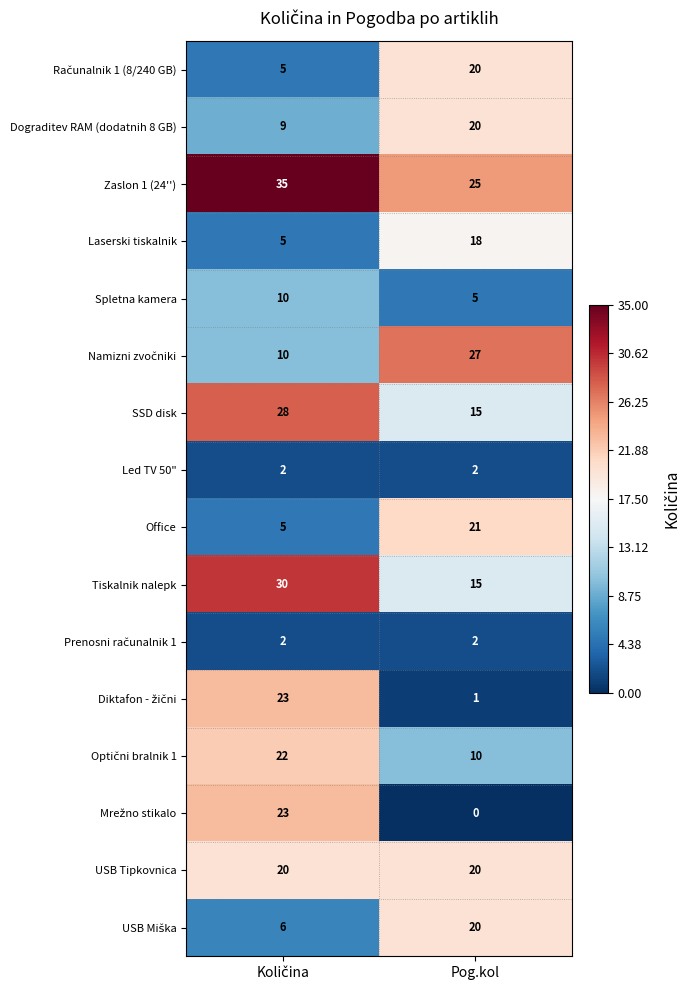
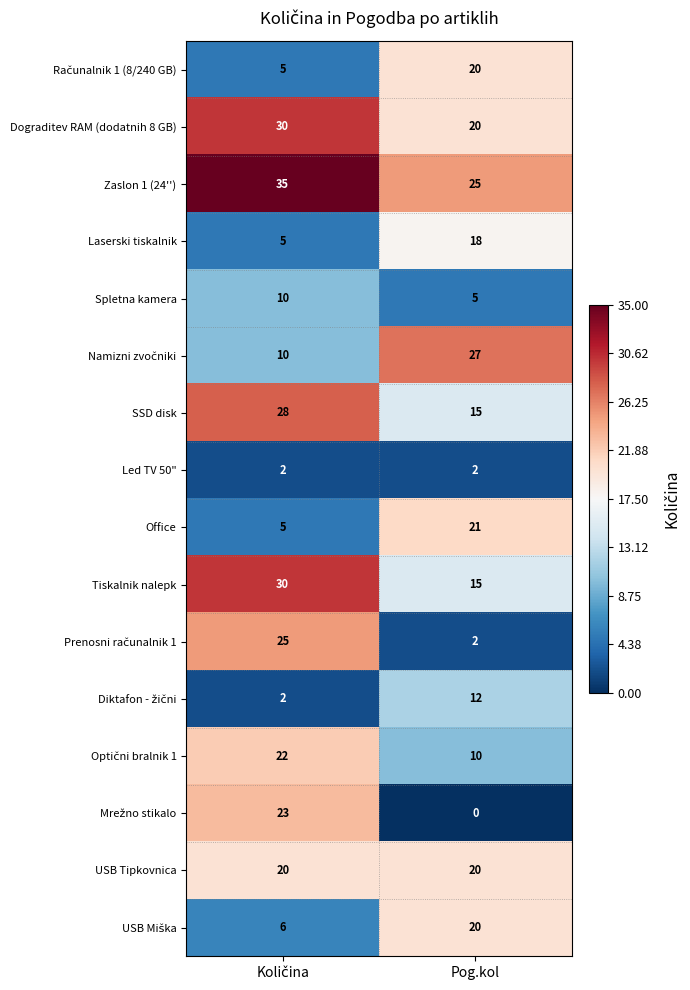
  {
    "Računalnik 1 (8/240 GB)": {
      "Količina": 5,
      "Pog.kol": 20
    },
    "Dograditev RAM (dodatnih 8 GB)": {
-     "Količina": 9,
+     "Količina": 30,
      "Pog.kol": 20
    },
    "Zaslon 1 (24'')": {
      "Količina": 35,
      "Pog.kol": 25
    },
    "Laserski tiskalnik": {
      "Količina": 5,
      "Pog.kol": 18
    },
    "Spletna kamera": {
      "Količina": 10,
      "Pog.kol": 5
    },
    "Namizni zvočniki": {
      "Količina": 10,
      "Pog.kol": 27
    },
    "SSD disk": {
      "Količina": 28,
      "Pog.kol": 15
    },
    "Led TV 50\"": {
      "Količina": 2,
      "Pog.kol": 2
    },
    "Office": {
      "Količina": 5,
      "Pog.kol": 21
    },
    "Tiskalnik nalepk": {
      "Količina": 30,
      "Pog.kol": 15
    },
    "Prenosni računalnik 1": {
-     "Količina": 2,
+     "Količina": 25,
      "Pog.kol": 2
    },
    "Diktafon - žični": {
-     "Količina": 23,
-     "Pog.kol": 1
+     "Količina": 2,
+     "Pog.kol": 12
    },
    "Optični bralnik 1": {
      "Količina": 22,
      "Pog.kol": 10
    },
    "Mrežno stikalo": {
      "Količina": 23,
      "Pog.kol": 0
    },
    "USB Tipkovnica": {
      "Količina": 20,
      "Pog.kol": 20
    },
    "USB Miška": {
      "Količina": 6,
      "Pog.kol": 20
    }
  }
